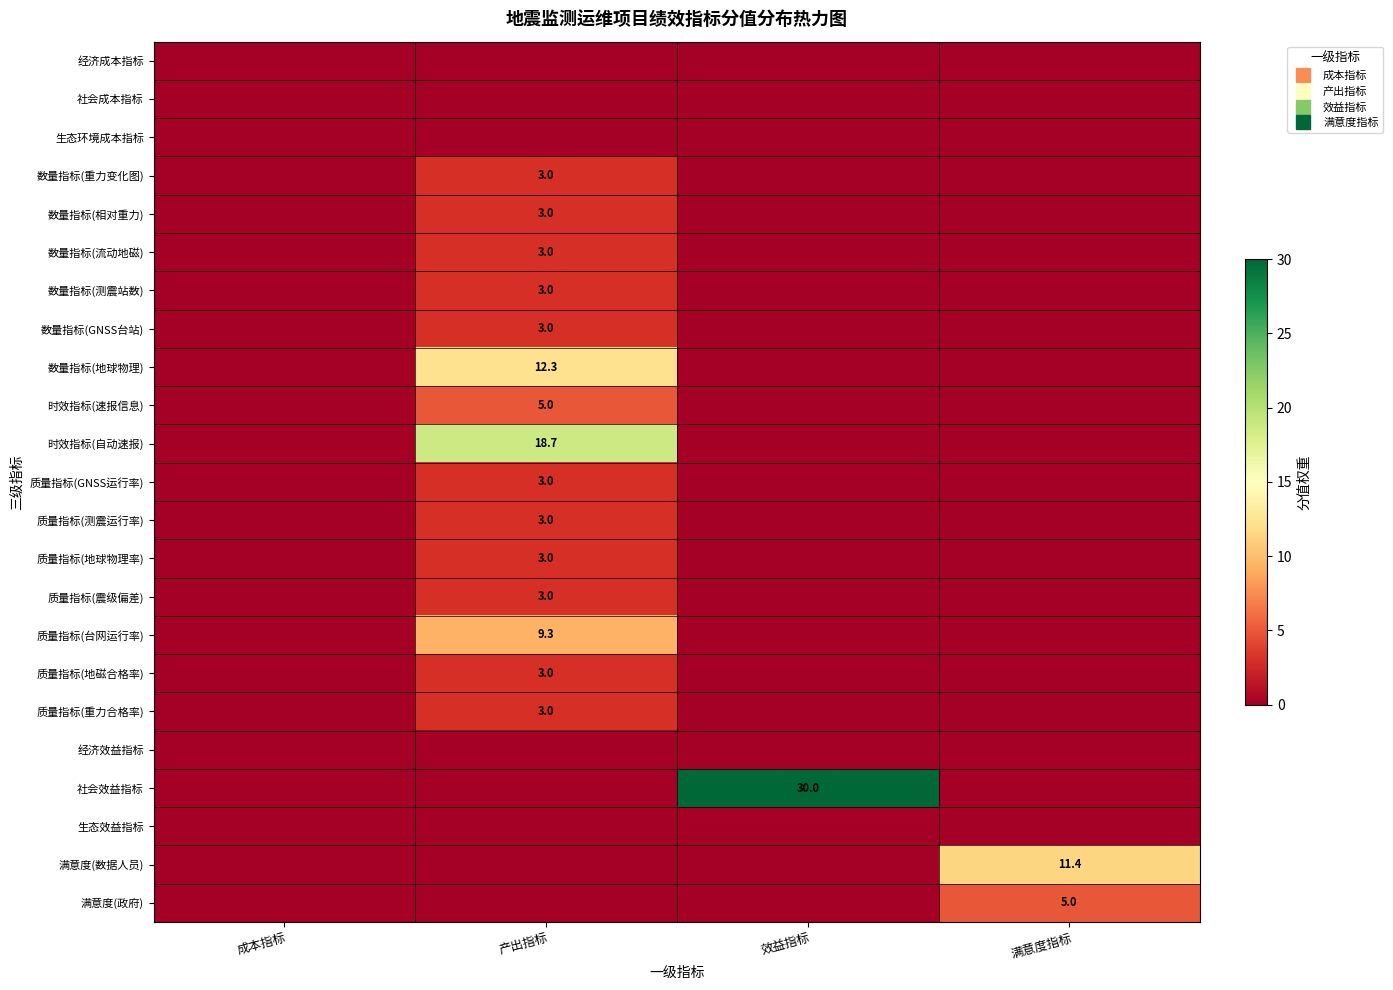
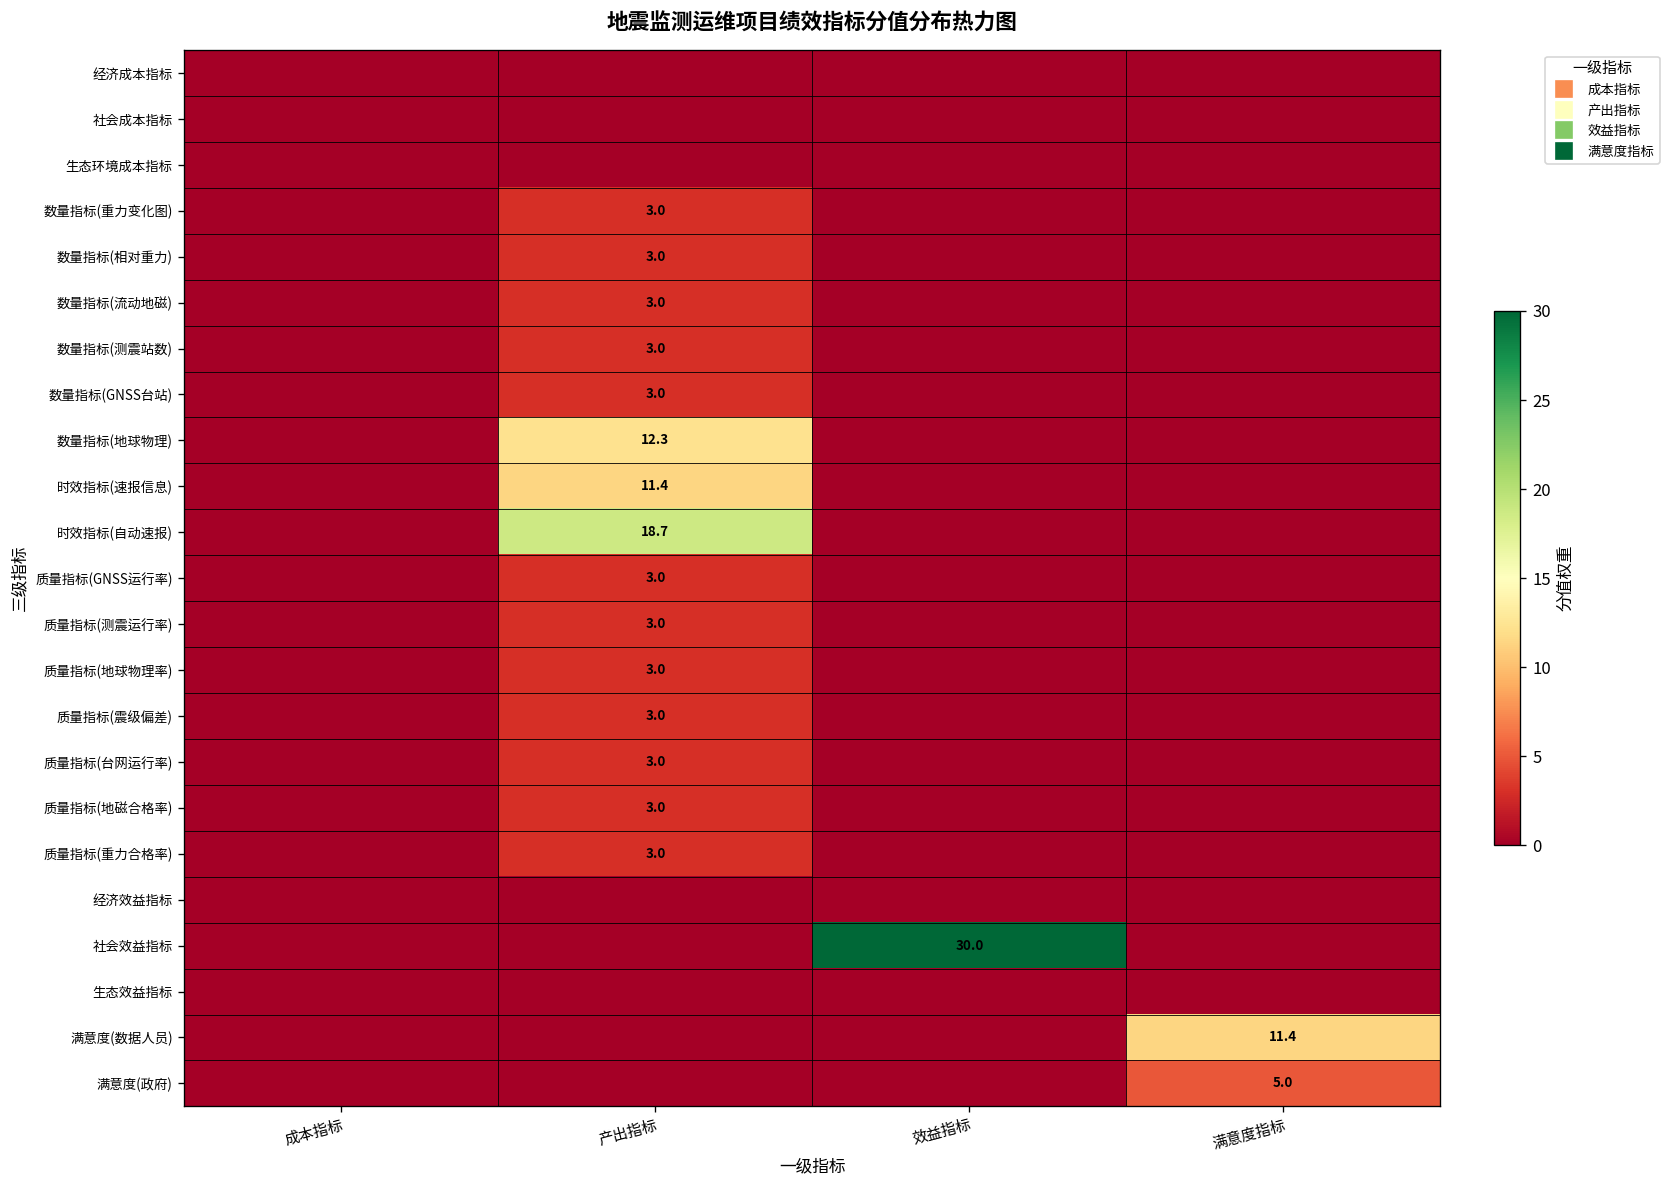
  {
    "数量指标(重力变化图)": {
      "产出指标": 3.0
    },
    "数量指标(相对重力)": {
      "产出指标": 3.0
    },
    "数量指标(流动地磁)": {
      "产出指标": 3.0
    },
    "数量指标(测震站数)": {
      "产出指标": 3.0
    },
    "数量指标(GNSS台站)": {
      "产出指标": 3.0
    },
    "数量指标(地球物理)": {
      "产出指标": 12.3
    },
    "时效指标(速报信息)": {
-     "产出指标": 5.0
+     "产出指标": 11.4
    },
    "时效指标(自动速报)": {
      "产出指标": 18.7
    },
    "质量指标(GNSS运行率)": {
      "产出指标": 3.0
    },
    "质量指标(测震运行率)": {
      "产出指标": 3.0
    },
    "质量指标(地球物理率)": {
      "产出指标": 3.0
    },
    "质量指标(震级偏差)": {
      "产出指标": 3.0
    },
    "质量指标(台网运行率)": {
-     "产出指标": 9.3
+     "产出指标": 3.0
    },
    "质量指标(地磁合格率)": {
      "产出指标": 3.0
    },
    "质量指标(重力合格率)": {
      "产出指标": 3.0
    },
    "社会效益指标": {
      "效益指标": 30.0
    },
    "满意度(数据人员)": {
      "满意度指标": 11.4
    },
    "满意度(政府)": {
      "满意度指标": 5.0
    }
  }
